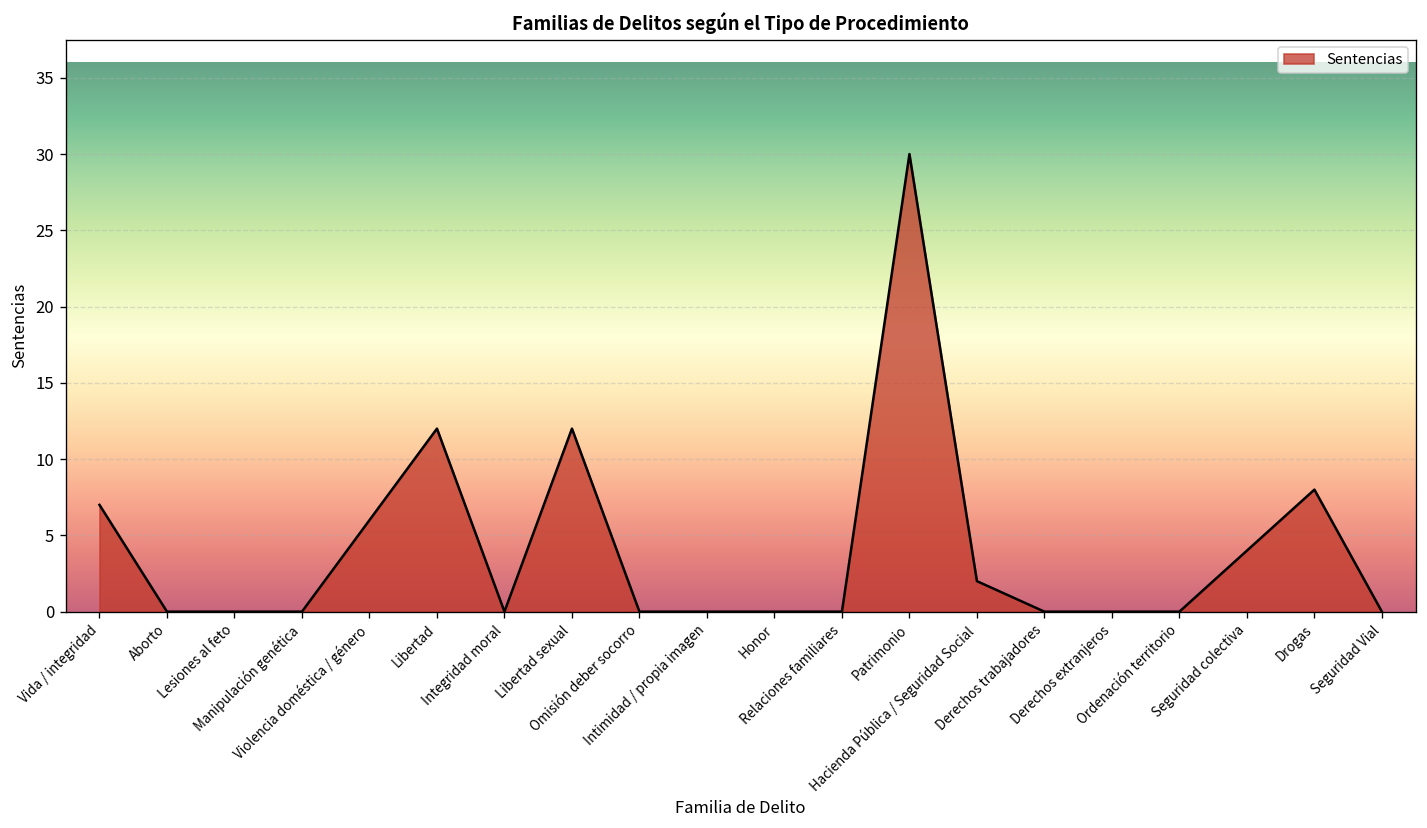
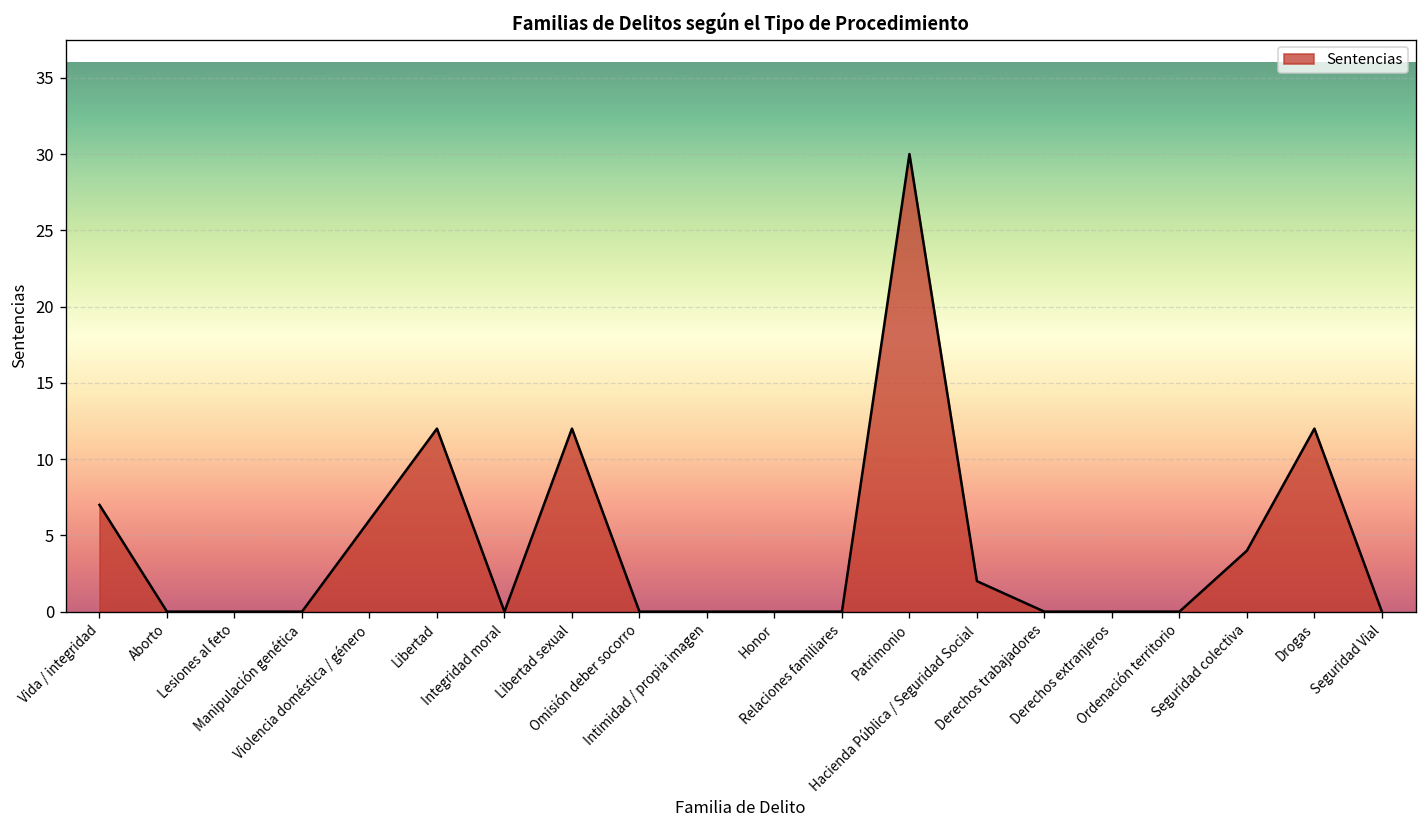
  {
    "Vida / integridad": 7,
    "Aborto": 0,
    "Lesiones al feto": 0,
    "Manipulación genética": 0,
    "Violencia doméstica / género": 6,
    "Libertad": 12,
    "Integridad moral": 0,
    "Libertad sexual": 12,
    "Omisión deber socorro": 0,
    "Intimidad / propia imagen": 0,
    "Honor": 0,
    "Relaciones familiares": 0,
    "Patrimonio": 30,
    "Hacienda Pública / Seguridad Social": 2,
    "Derechos trabajadores": 0,
    "Derechos extranjeros": 0,
    "Ordenación territorio": 0,
    "Seguridad colectiva": 4,
-   "Drogas": 8,
+   "Drogas": 12,
    "Seguridad Vial": 0
  }
